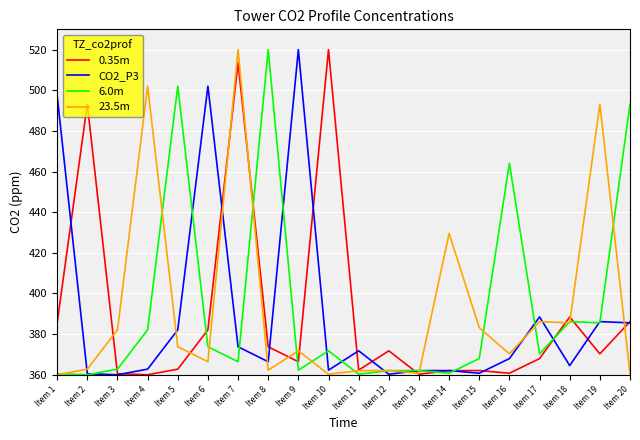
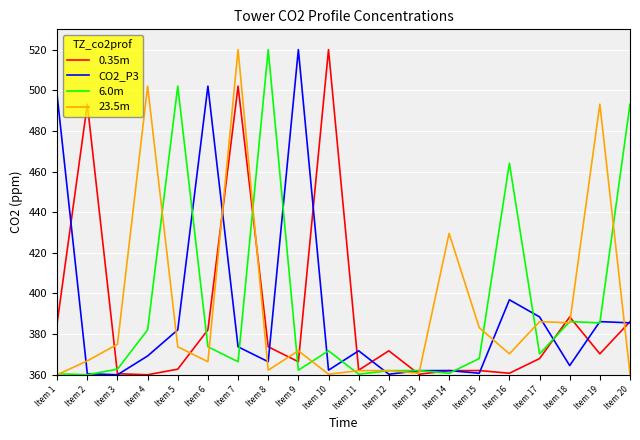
  {
    "0.35m": {
      "Item 1": 386,
      "Item 4": 360,
      "Item 5": 363,
      "Item 6": 382,
-     "Item 7": 513,
+     "Item 7": 502,
      "Item 8": 374,
      "Item 9": 366,
      "Item 10": 520,
      "Item 12": 372,
      "Item 15": 362,
      "Item 16": 361,
      "Item 17": 368,
      "Item 18": 388,
      "Item 19": 370
    },
    "CO2_P3": {
      "Item 1": 497,
-     "Item 4": 363,
+     "Item 4": 369,
      "Item 5": 382,
      "Item 6": 502,
      "Item 7": 374,
      "Item 8": 366,
      "Item 9": 520,
      "Item 10": 362,
      "Item 11": 372,
      "Item 12": 360,
      "Item 15": 361,
-     "Item 16": 368,
+     "Item 16": 397,
      "Item 17": 388,
      "Item 18": 365
    },
    "6.0m": {
      "Item 3": 363,
      "Item 4": 382,
      "Item 5": 502,
      "Item 6": 374,
      "Item 7": 366,
      "Item 8": 520,
      "Item 9": 362,
      "Item 10": 372,
      "Item 11": 360,
      "Item 15": 368,
      "Item 16": 464,
      "Item 17": 370,
      "Item 20": 493
    },
    "23.5m": {
-     "Item 2": 363,
-     "Item 3": 382,
+     "Item 2": 367,
+     "Item 3": 375,
      "Item 4": 502,
      "Item 5": 374,
      "Item 6": 366,
      "Item 7": 520,
      "Item 8": 362,
      "Item 9": 372,
      "Item 10": 360,
      "Item 14": 430,
      "Item 15": 383,
      "Item 16": 370,
      "Item 17": 386,
      "Item 19": 493,
      "Item 20": 361
    }
  }
